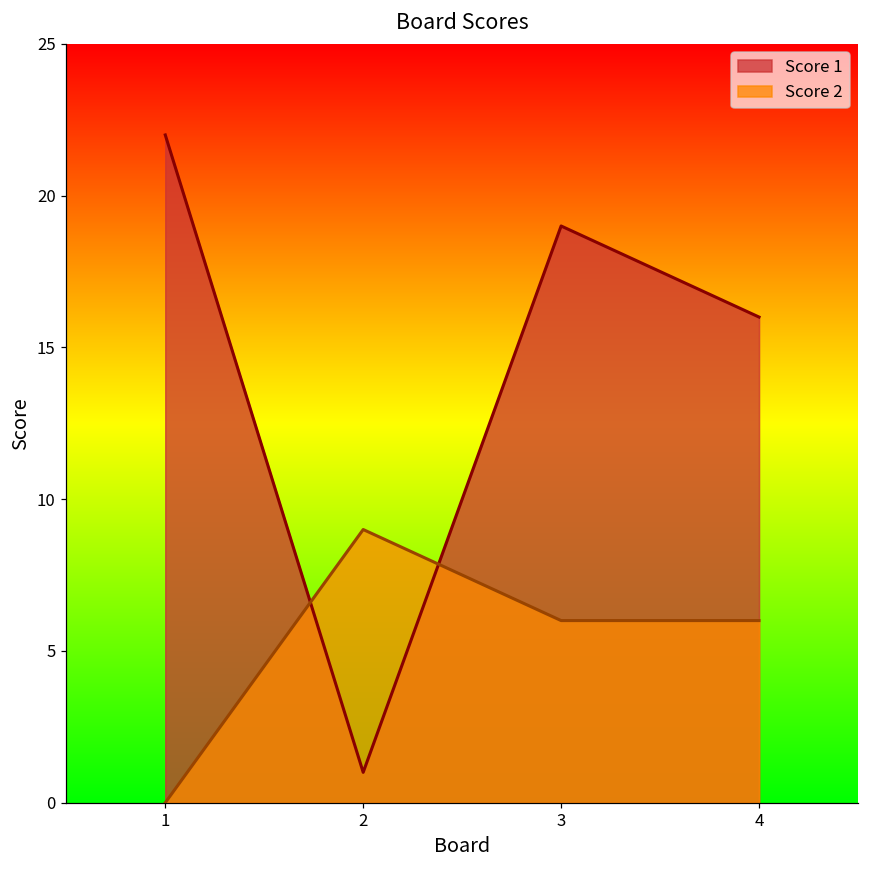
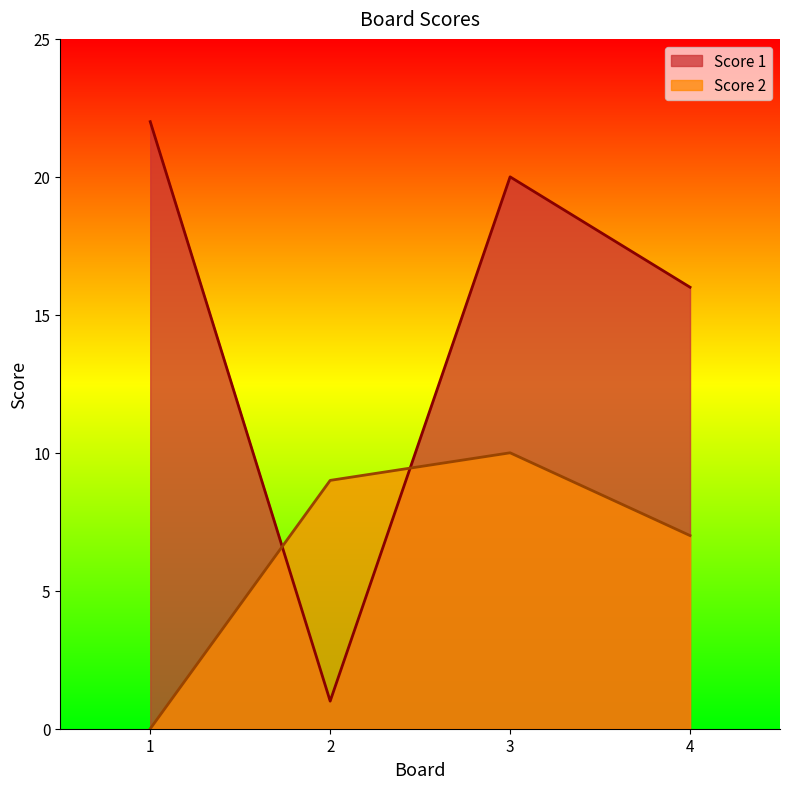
  {
    "Score 1": {
      "1": 22,
      "2": 1,
-     "3": 19,
+     "3": 20,
      "4": 16
    },
    "Score 2": {
      "1": 0,
      "2": 9,
-     "3": 6,
-     "4": 6
+     "3": 10,
+     "4": 7
    }
  }
